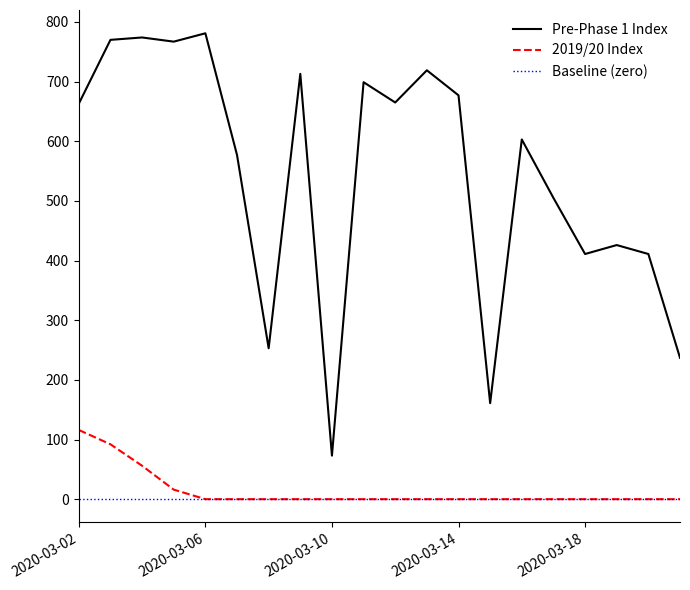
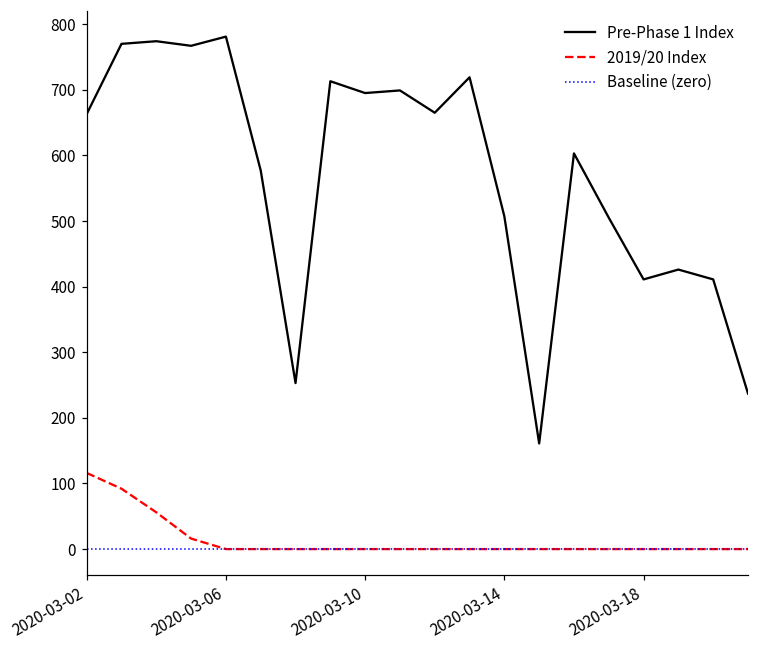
  {
    "Pre-Phase 1 Index": {
      "2020-03-02": 660,
      "2020-03-06": 780,
-     "2020-03-10": 70,
-     "2020-03-14": 680,
+     "2020-03-10": 700,
+     "2020-03-14": 510,
      "2020-03-18": 410
    },
    "2019/20 Index": {
      "2020-03-02": 120,
      "2020-03-06": 0,
      "2020-03-10": 0,
      "2020-03-14": 0,
      "2020-03-18": 0
    }
  }
